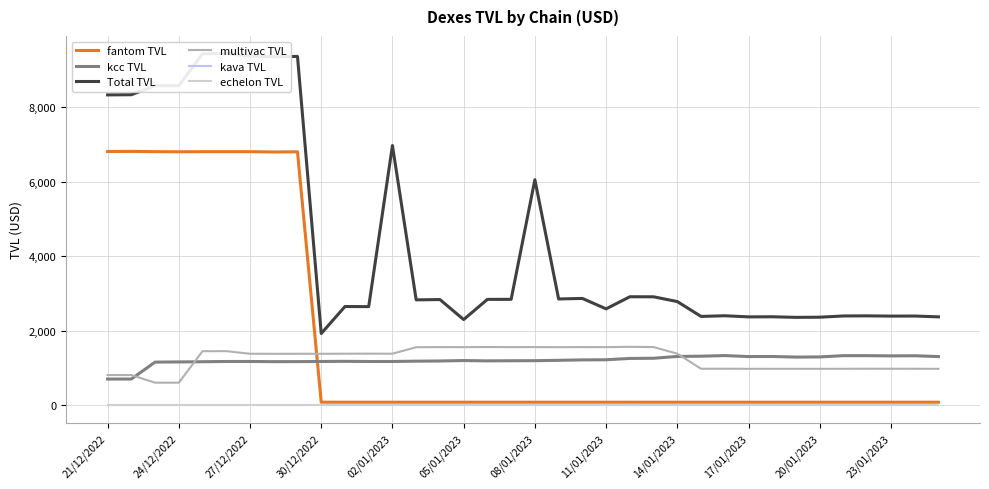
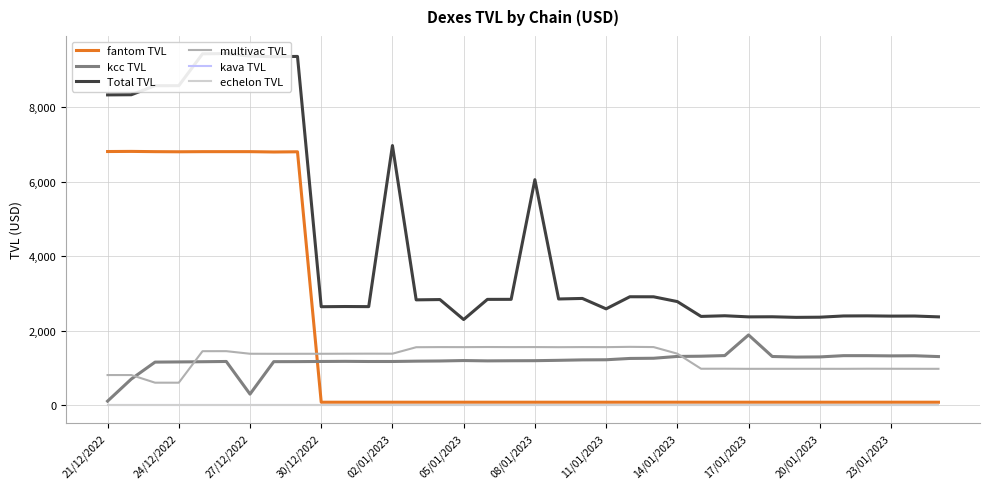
  {
    "fantom TVL": {
      "21/12/2022": "6,800",
      "24/12/2022": "6,800",
      "27/12/2022": "6,800",
      "30/12/2022": "100",
      "02/01/2023": "100",
      "05/01/2023": "100",
      "08/01/2023": "100",
      "11/01/2023": "100",
      "14/01/2023": "100",
      "17/01/2023": "100",
      "20/01/2023": "100",
      "23/01/2023": "100"
    },
    "kcc TVL": {
-     "21/12/2022": "700",
+     "21/12/2022": "100",
      "24/12/2022": "1,200",
-     "27/12/2022": "1,200",
+     "27/12/2022": "300",
      "30/12/2022": "1,200",
      "02/01/2023": "1,200",
      "05/01/2023": "1,200",
      "08/01/2023": "1,200",
      "11/01/2023": "1,200",
      "14/01/2023": "1,300",
-     "17/01/2023": "1,300",
+     "17/01/2023": "1,900",
      "20/01/2023": "1,300",
      "23/01/2023": "1,300"
    },
    "Total TVL": {
      "21/12/2022": "8,300",
-     "30/12/2022": "1,900",
+     "30/12/2022": "2,600",
      "02/01/2023": "7,000",
      "05/01/2023": "2,300",
      "08/01/2023": "6,100",
      "11/01/2023": "2,600",
      "14/01/2023": "2,800",
      "17/01/2023": "2,400",
      "20/01/2023": "2,400",
      "23/01/2023": "2,400"
    }
  }
